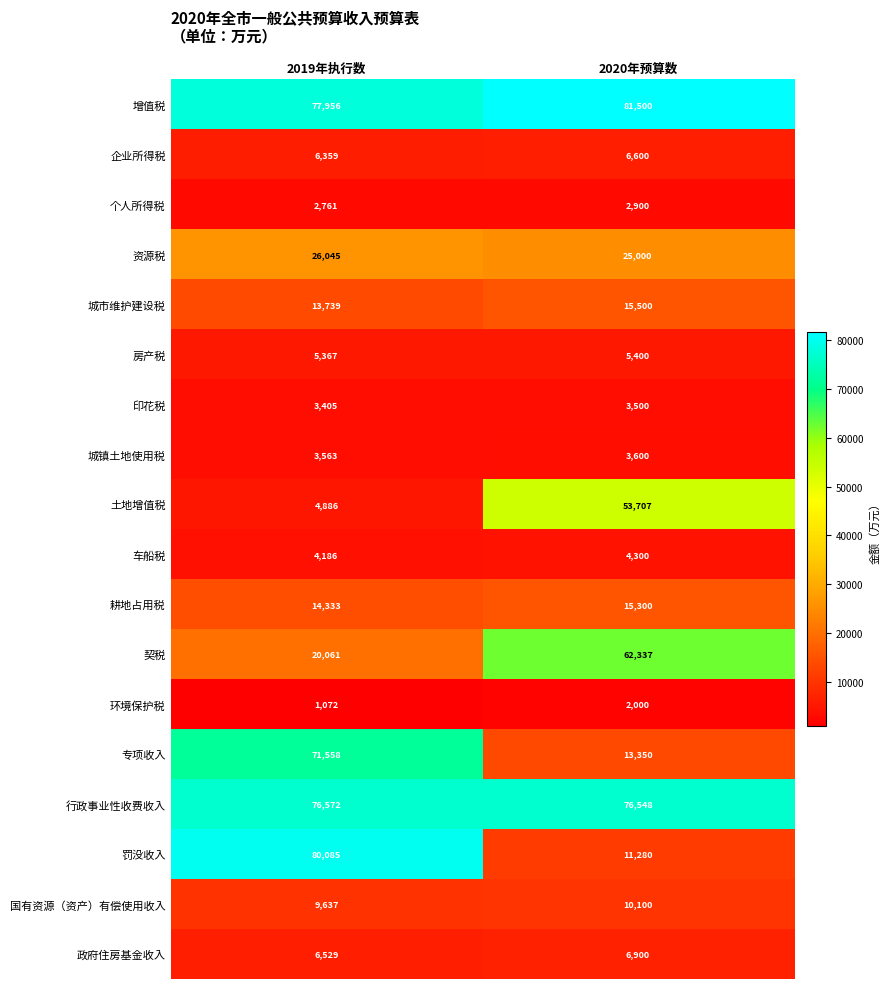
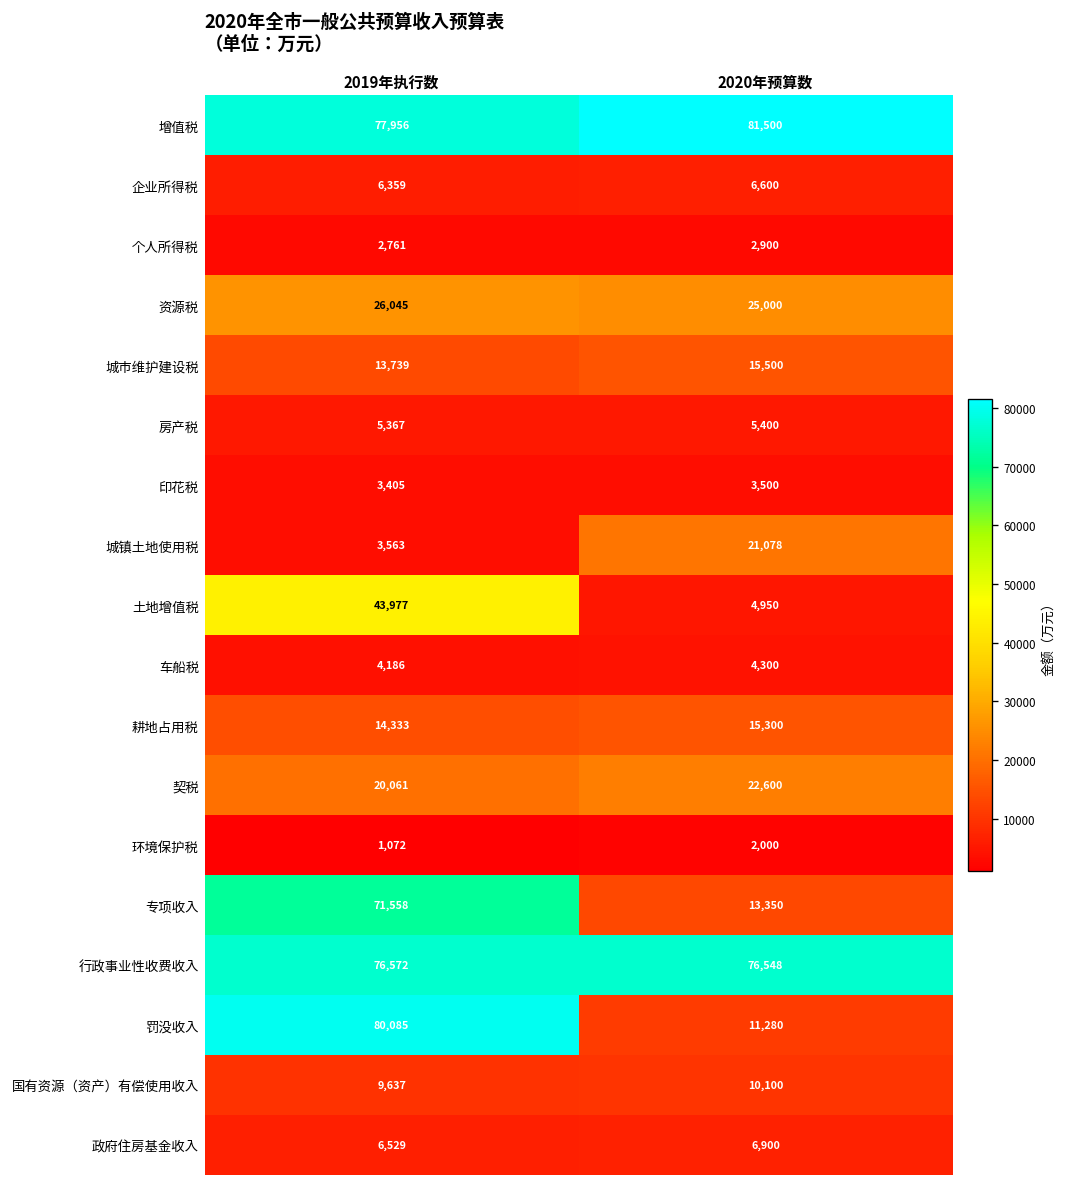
  {
    "增值税": {
      "2019年执行数": "77,956",
      "2020年预算数": "81,500"
    },
    "企业所得税": {
      "2019年执行数": "6,359",
      "2020年预算数": "6,600"
    },
    "个人所得税": {
      "2019年执行数": "2,761",
      "2020年预算数": "2,900"
    },
    "资源税": {
      "2019年执行数": "26,045",
      "2020年预算数": "25,000"
    },
    "城市维护建设税": {
      "2019年执行数": "13,739",
      "2020年预算数": "15,500"
    },
    "房产税": {
      "2019年执行数": "5,367",
      "2020年预算数": "5,400"
    },
    "印花税": {
      "2019年执行数": "3,405",
      "2020年预算数": "3,500"
    },
    "城镇土地使用税": {
      "2019年执行数": "3,563",
-     "2020年预算数": "3,600"
+     "2020年预算数": "21,078"
    },
    "土地增值税": {
-     "2019年执行数": "4,886",
-     "2020年预算数": "53,707"
+     "2019年执行数": "43,977",
+     "2020年预算数": "4,950"
    },
    "车船税": {
      "2019年执行数": "4,186",
      "2020年预算数": "4,300"
    },
    "耕地占用税": {
      "2019年执行数": "14,333",
      "2020年预算数": "15,300"
    },
    "契税": {
      "2019年执行数": "20,061",
-     "2020年预算数": "62,337"
+     "2020年预算数": "22,600"
    },
    "环境保护税": {
      "2019年执行数": "1,072",
      "2020年预算数": "2,000"
    },
    "专项收入": {
      "2019年执行数": "71,558",
      "2020年预算数": "13,350"
    },
    "行政事业性收费收入": {
      "2019年执行数": "76,572",
      "2020年预算数": "76,548"
    },
    "罚没收入": {
      "2019年执行数": "80,085",
      "2020年预算数": "11,280"
    },
    "国有资源（资产）有偿使用收入": {
      "2019年执行数": "9,637",
      "2020年预算数": "10,100"
    },
    "政府住房基金收入": {
      "2019年执行数": "6,529",
      "2020年预算数": "6,900"
    }
  }
